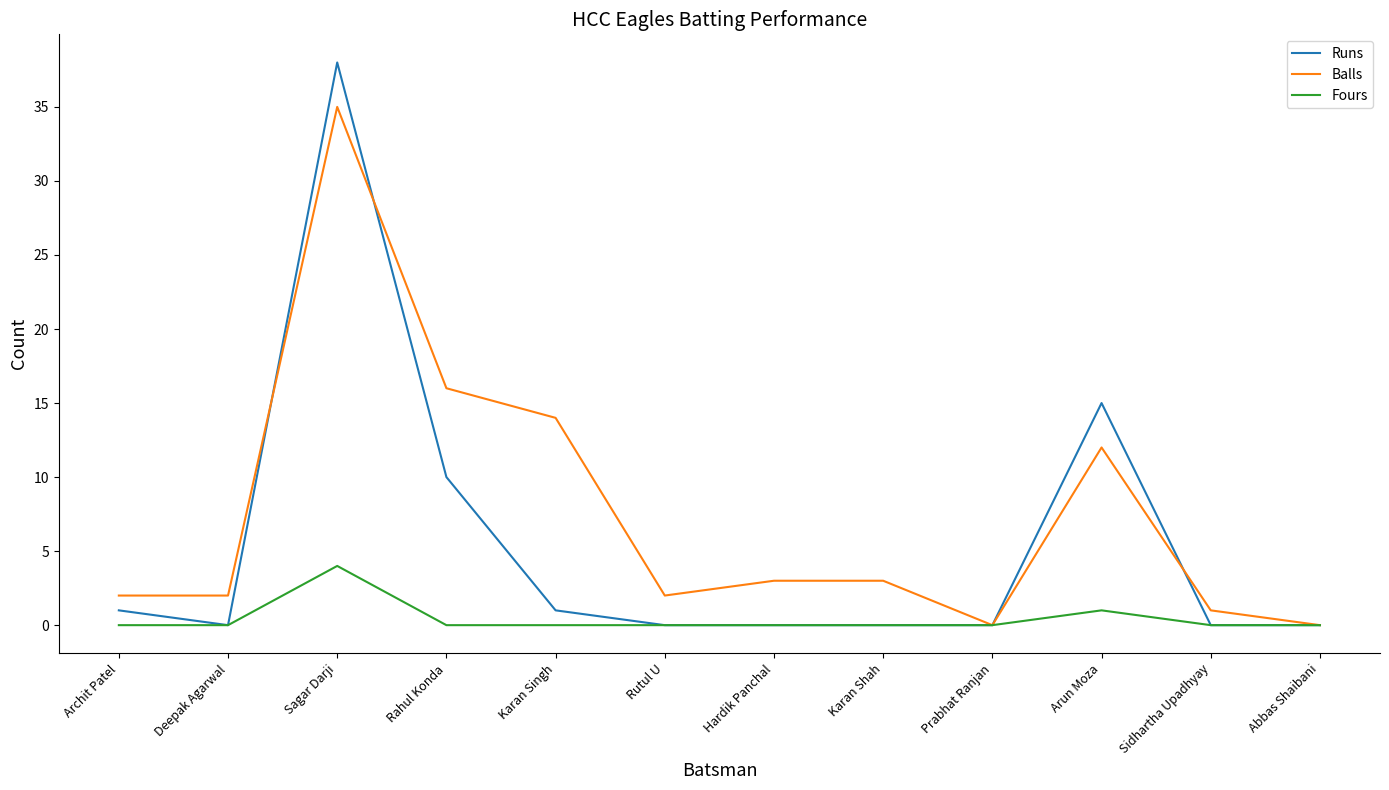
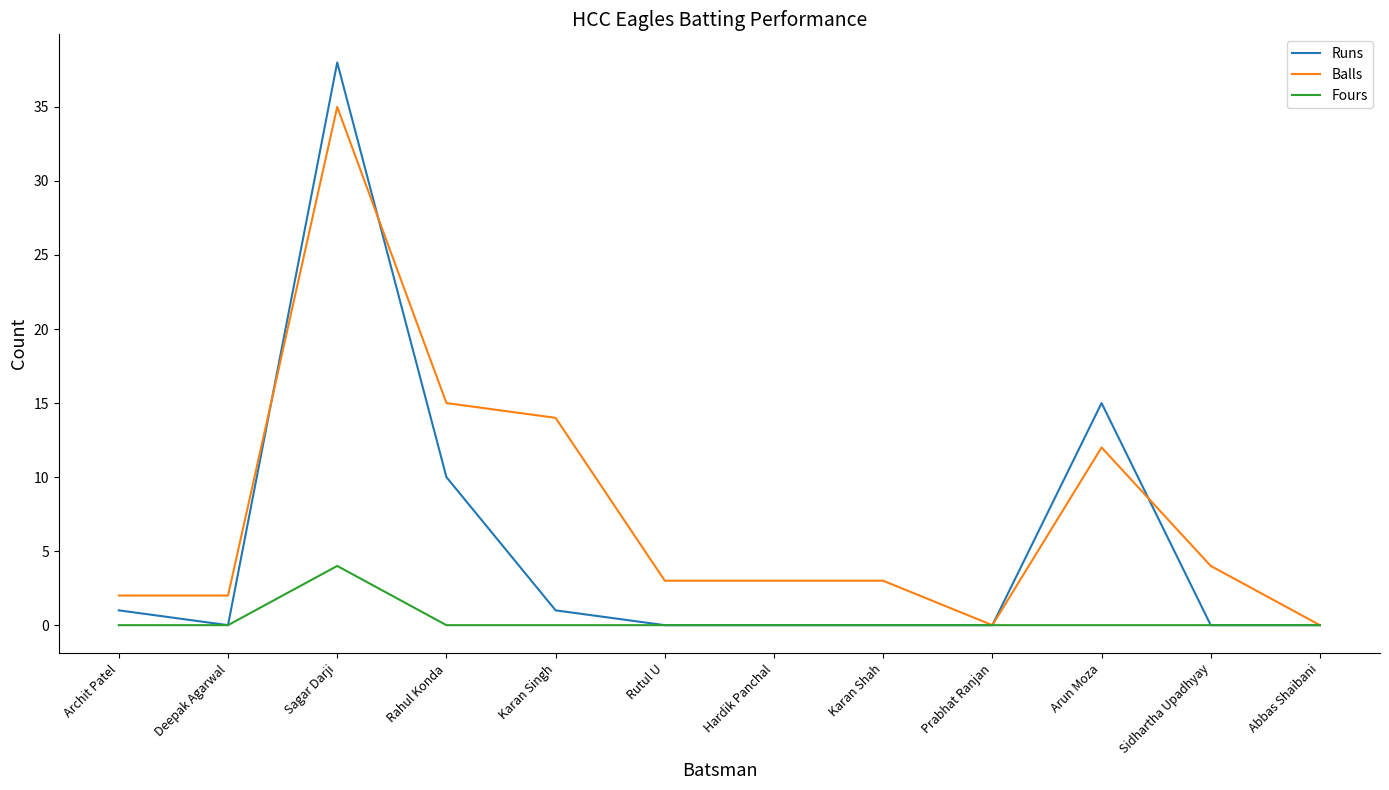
  {
    "Runs": {
      "Archit Patel": 1,
      "Sagar Darji": 38,
      "Rahul Konda": 10,
      "Karan Singh": 1,
      "Arun Moza": 15
    },
    "Balls": {
      "Archit Patel": 2,
      "Deepak Agarwal": 2,
      "Sagar Darji": 35,
-     "Rahul Konda": 16,
+     "Rahul Konda": 15,
      "Karan Singh": 14,
-     "Rutul U": 2,
+     "Rutul U": 3,
      "Hardik Panchal": 3,
      "Karan Shah": 3,
      "Arun Moza": 12,
-     "Sidhartha Upadhyay": 1
+     "Sidhartha Upadhyay": 4
    },
    "Fours": {
      "Archit Patel": 0,
      "Sagar Darji": 4,
      "Rahul Konda": 0,
      "Karan Singh": 0,
-     "Arun Moza": 1
+     "Arun Moza": 0
    }
  }
